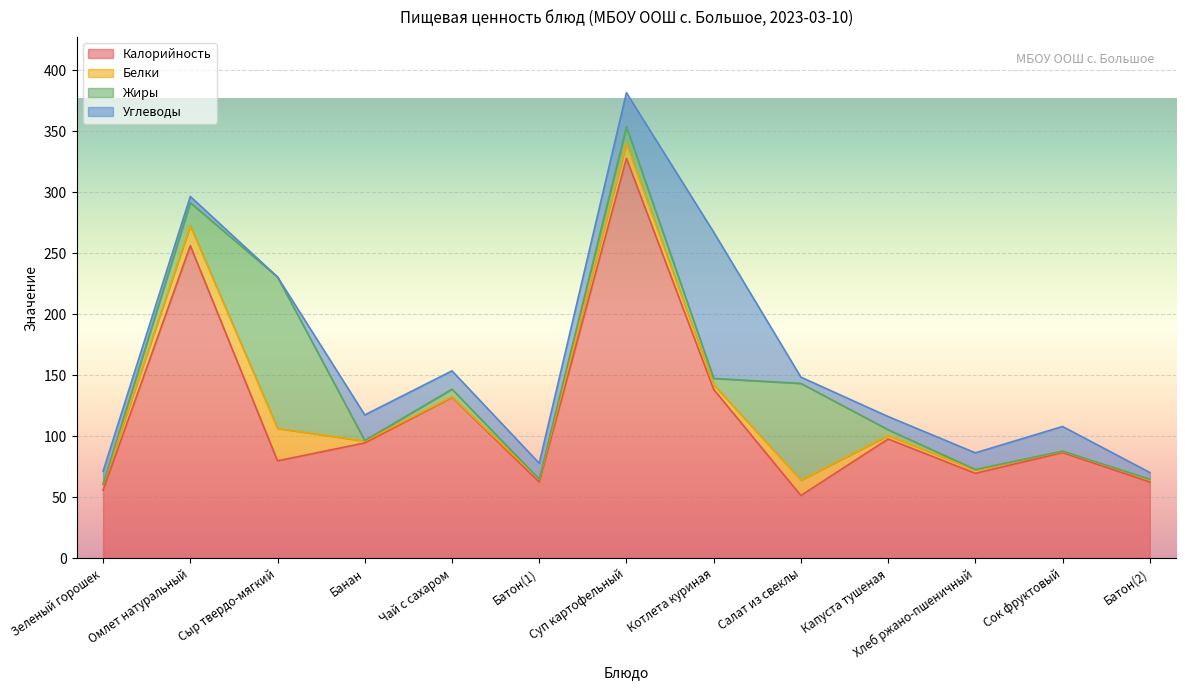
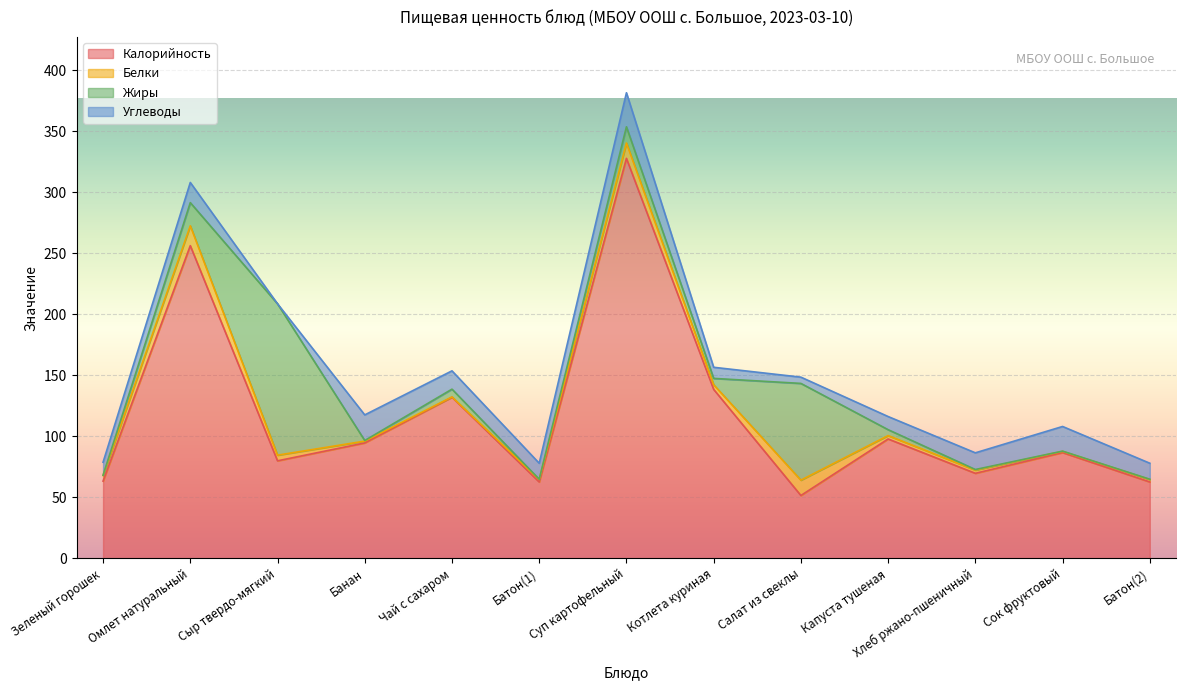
  {
    "Калорийность": {
-     "Зеленый горошек": 56,
+     "Зеленый горошек": 63,
      "Омлет натуральный": 256,
      "Сыр твердо-мягкий": 80,
      "Суп картофельный": 328,
      "Котлета куриная": 138,
      "Салат из свеклы": 51,
      "Капуста тушеная": 98,
      "Хлеб ржано-пшеничный": 70
    },
    "Белки": {
      "Омлет натуральный": 16,
-     "Сыр твердо-мягкий": 27,
+     "Сыр твердо-мягкий": 5,
      "Суп картофельный": 13,
      "Котлета куриная": 4,
      "Салат из свеклы": 13,
      "Капуста тушеная": 3
    },
    "Жиры": {
      "Омлет натуральный": 19,
      "Чай с сахаром": 6,
      "Суп картофельный": 13,
      "Котлета куриная": 5,
      "Салат из свеклы": 79,
      "Капуста тушеная": 5
    },
    "Углеводы": {
      "Зеленый горошек": 11,
-     "Омлет натуральный": 5,
+     "Омлет натуральный": 17,
      "Банан": 21,
      "Чай с сахаром": 15,
      "Батон(1)": 13,
      "Суп картофельный": 28,
-     "Котлета куриная": 120,
+     "Котлета куриная": 9,
      "Салат из свеклы": 5,
      "Капуста тушеная": 11,
      "Хлеб ржано-пшеничный": 14,
      "Сок фруктовый": 20,
-     "Батон(2)": 6
+     "Батон(2)": 13
    }
  }
